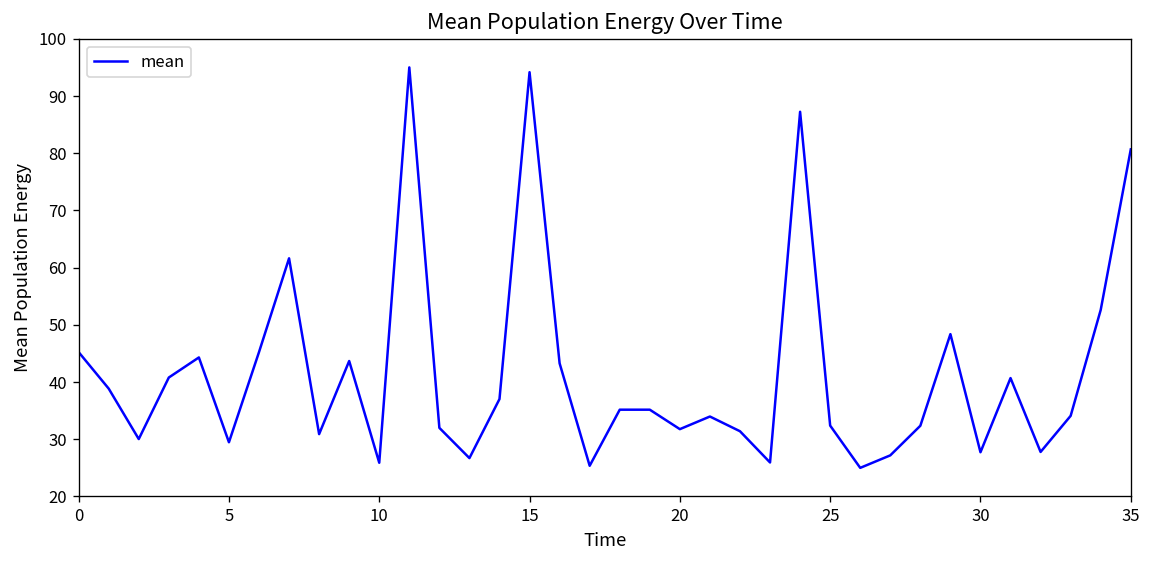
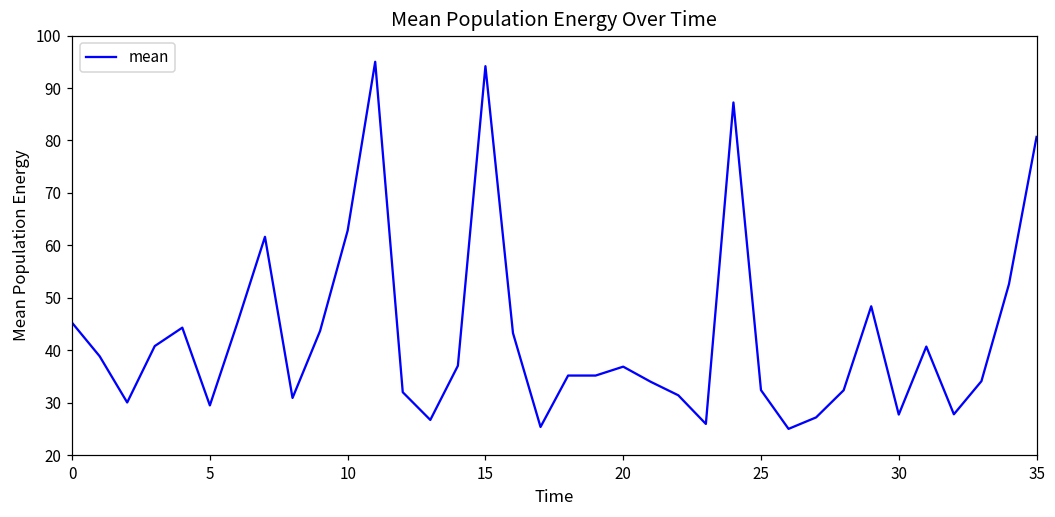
  {
    "0": 45,
    "5": 29,
-   "10": 26,
+   "10": 63,
    "15": 94,
-   "20": 32,
+   "20": 37,
    "25": 32,
    "30": 28,
    "35": 81
  }
